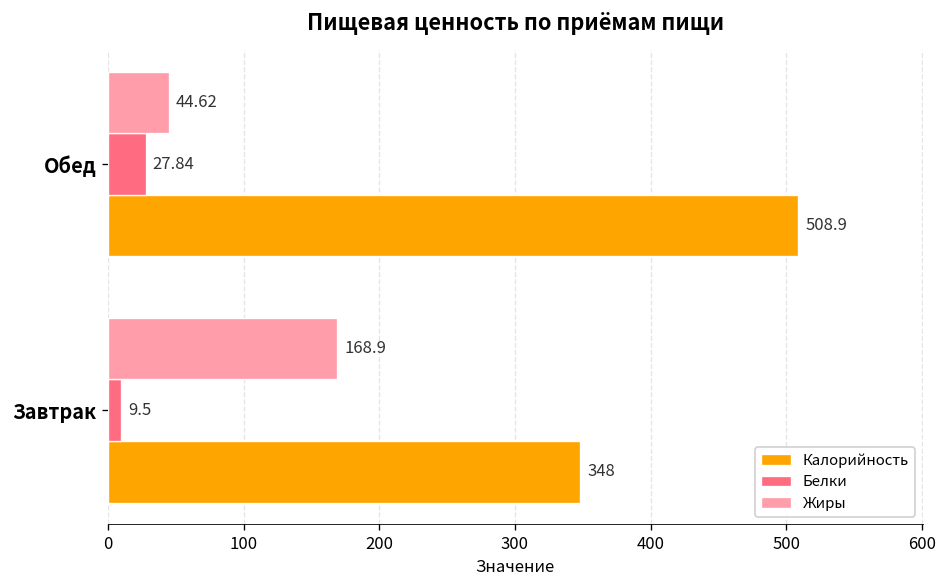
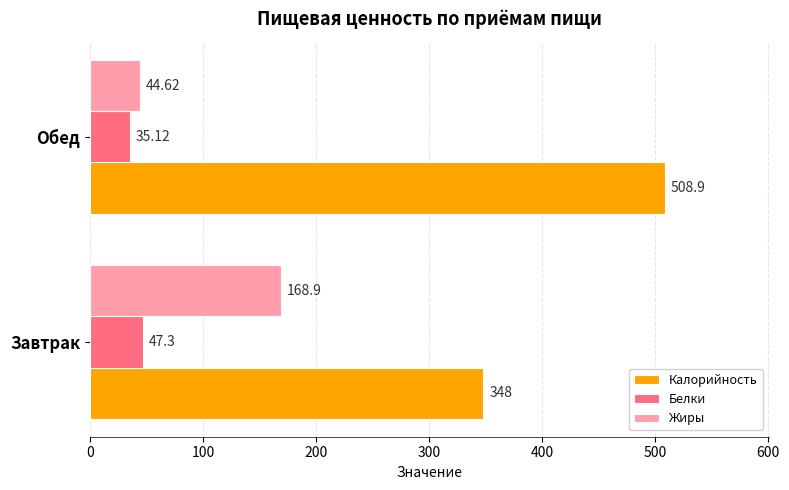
  {
    "Калорийность": {
      "Обед": 508.9,
      "Завтрак": 348
    },
    "Белки": {
-     "Обед": 27.84,
-     "Завтрак": 9.5
+     "Обед": 35.12,
+     "Завтрак": 47.3
    },
    "Жиры": {
      "Обед": 44.62,
      "Завтрак": 168.9
    }
  }
